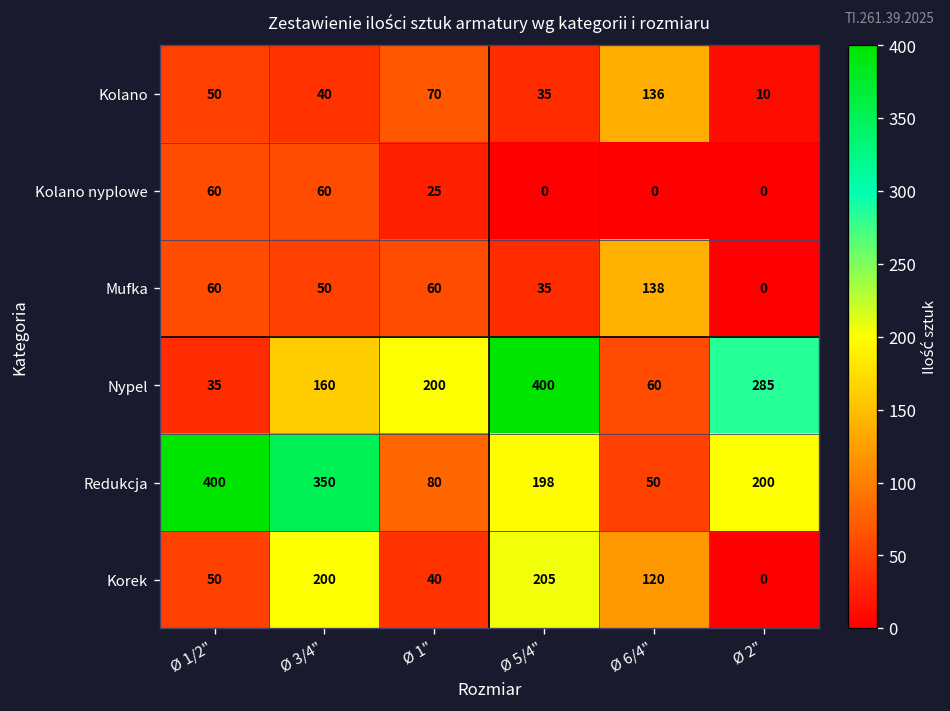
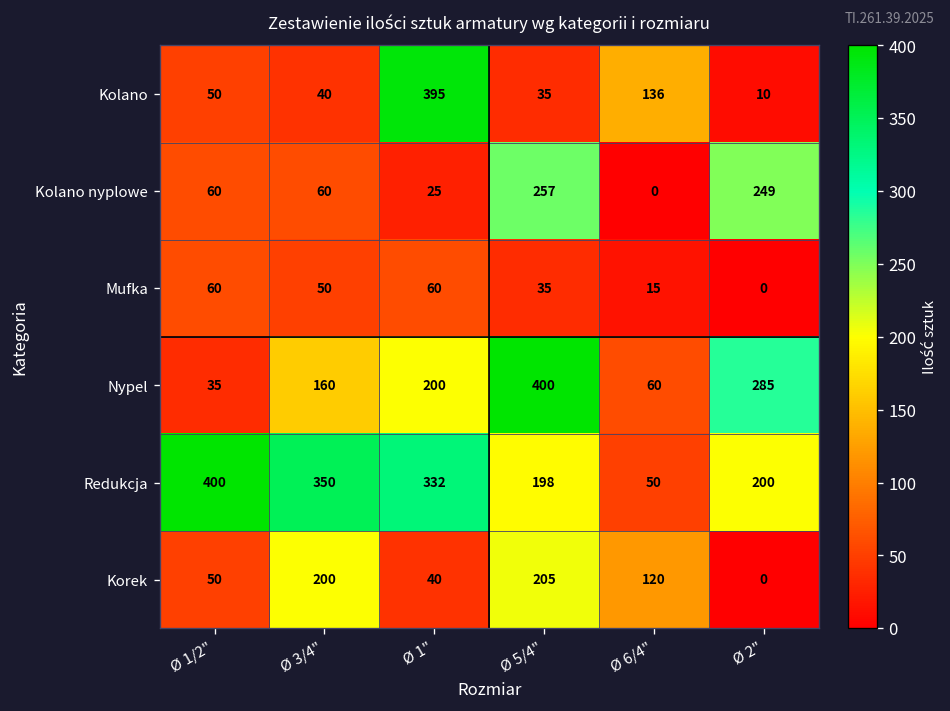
  {
    "Kolano": {
      "Ø 1/2\"": 50,
      "Ø 3/4\"": 40,
-     "Ø 1\"": 70,
+     "Ø 1\"": 395,
      "Ø 5/4\"": 35,
      "Ø 6/4\"": 136,
      "Ø 2\"": 10
    },
    "Kolano nyplowe": {
      "Ø 1/2\"": 60,
      "Ø 3/4\"": 60,
      "Ø 1\"": 25,
-     "Ø 5/4\"": 0,
+     "Ø 5/4\"": 257,
      "Ø 6/4\"": 0,
-     "Ø 2\"": 0
+     "Ø 2\"": 249
    },
    "Mufka": {
      "Ø 1/2\"": 60,
      "Ø 3/4\"": 50,
      "Ø 1\"": 60,
      "Ø 5/4\"": 35,
-     "Ø 6/4\"": 138,
+     "Ø 6/4\"": 15,
      "Ø 2\"": 0
    },
    "Nypel": {
      "Ø 1/2\"": 35,
      "Ø 3/4\"": 160,
      "Ø 1\"": 200,
      "Ø 5/4\"": 400,
      "Ø 6/4\"": 60,
      "Ø 2\"": 285
    },
    "Redukcja": {
      "Ø 1/2\"": 400,
      "Ø 3/4\"": 350,
-     "Ø 1\"": 80,
+     "Ø 1\"": 332,
      "Ø 5/4\"": 198,
      "Ø 6/4\"": 50,
      "Ø 2\"": 200
    },
    "Korek": {
      "Ø 1/2\"": 50,
      "Ø 3/4\"": 200,
      "Ø 1\"": 40,
      "Ø 5/4\"": 205,
      "Ø 6/4\"": 120,
      "Ø 2\"": 0
    }
  }
